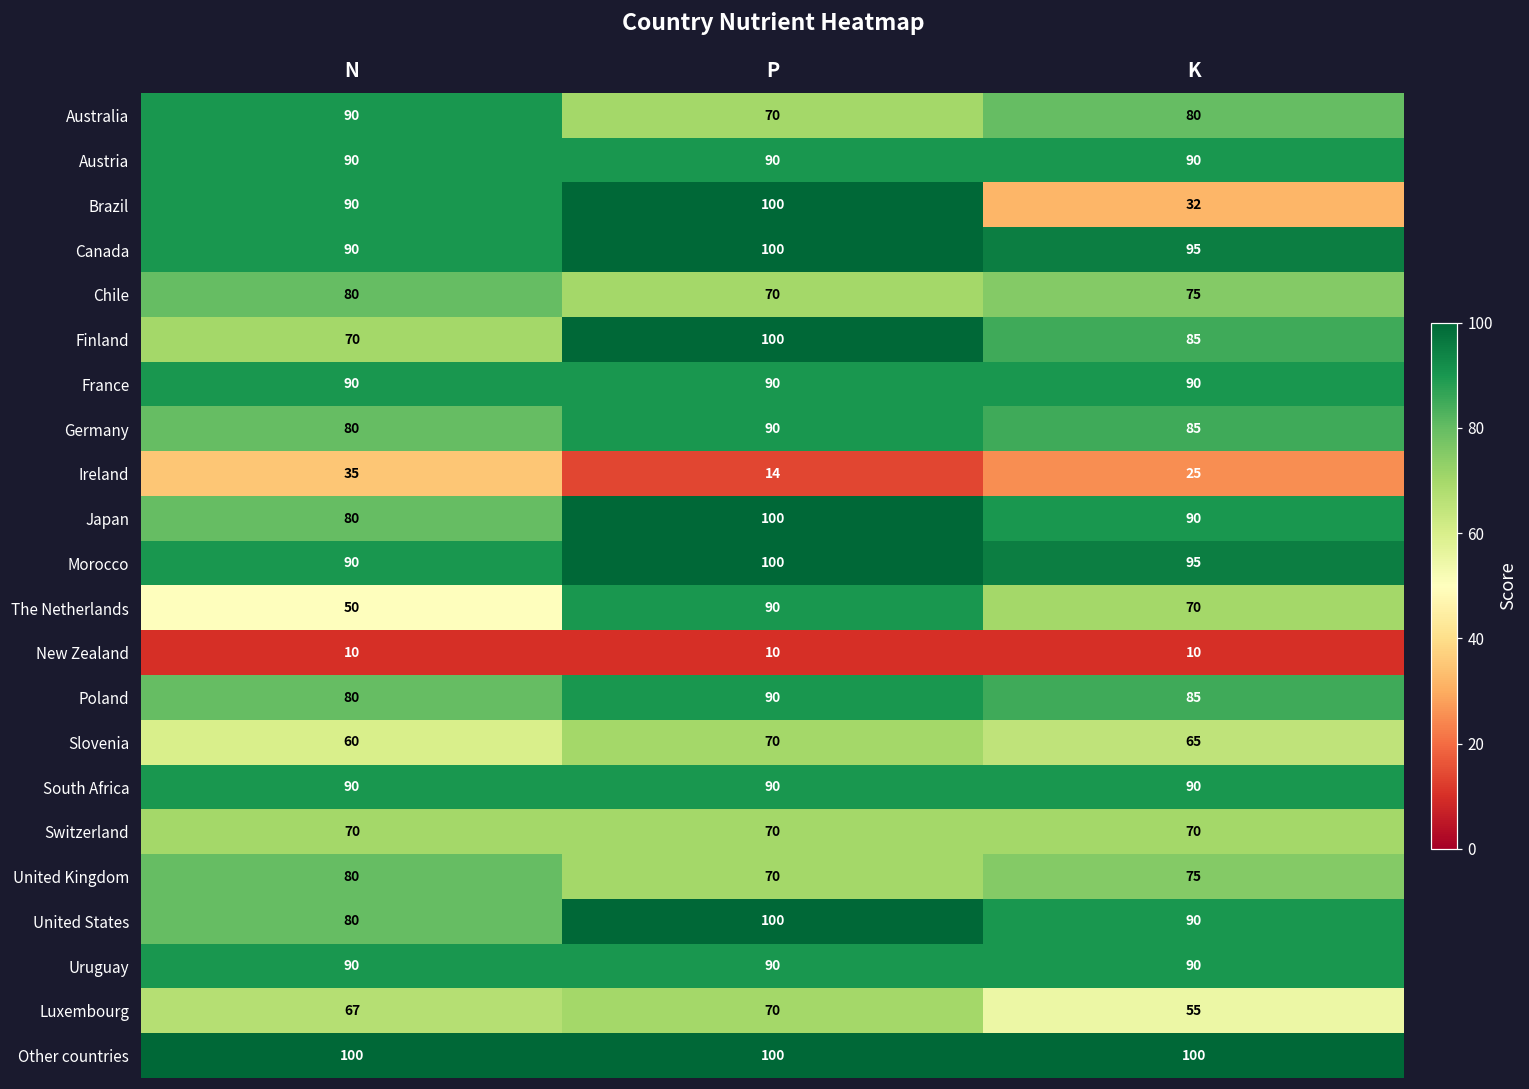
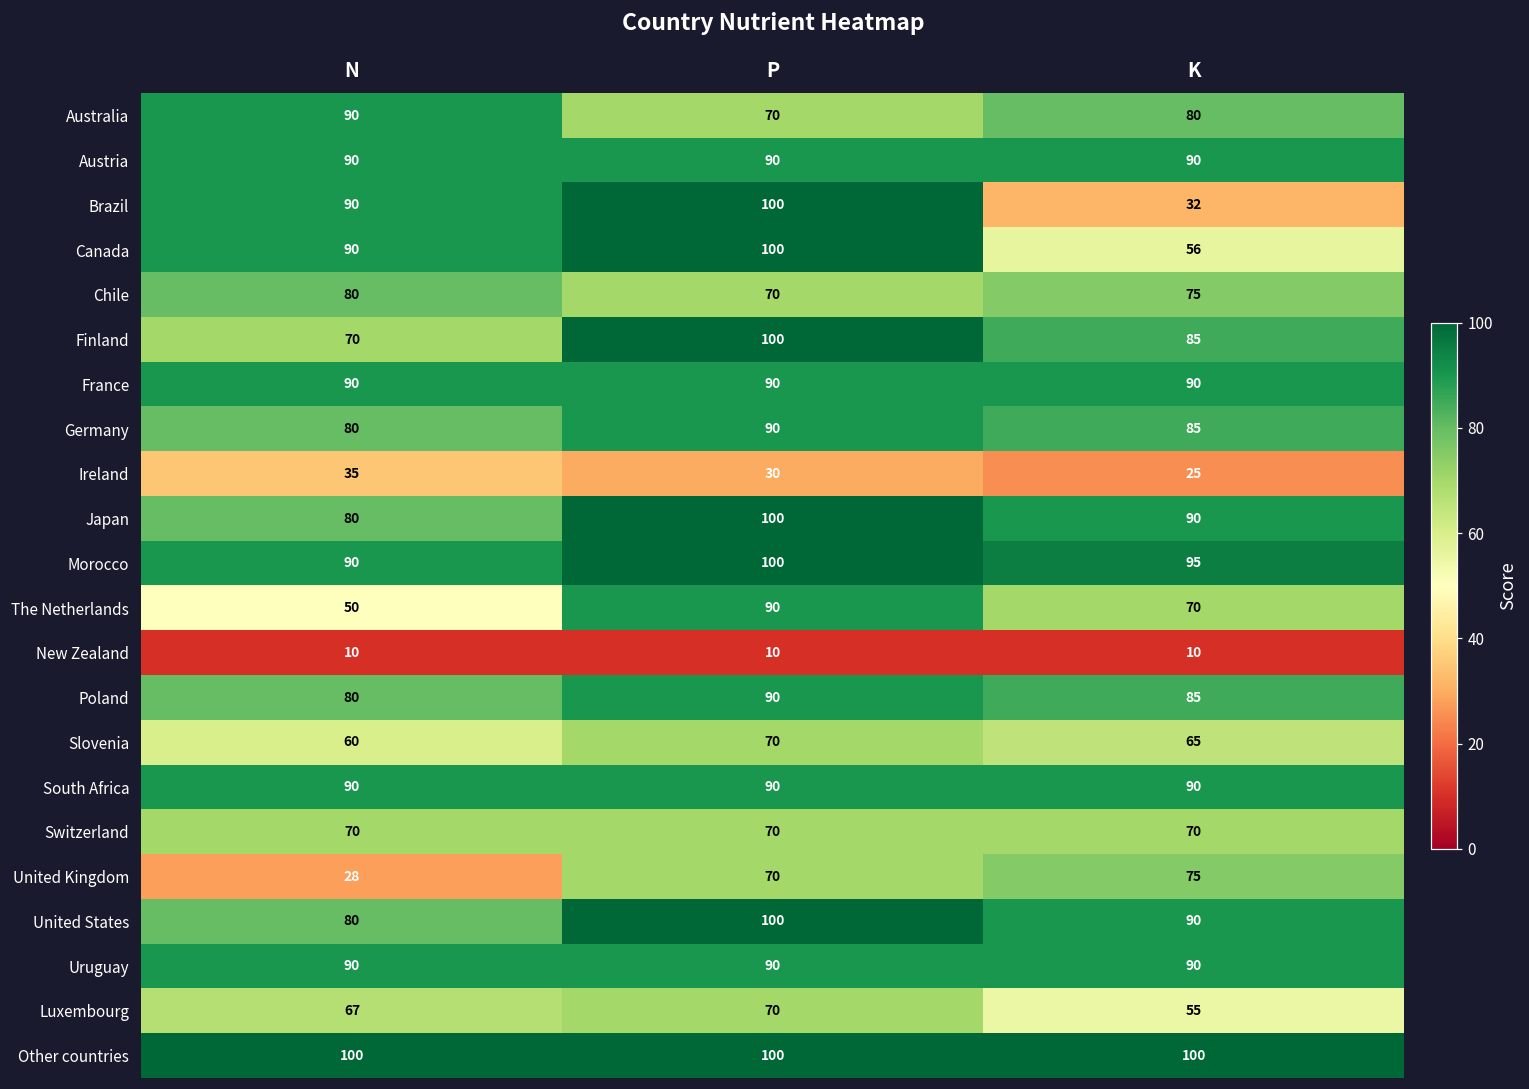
  {
    "Australia": {
      "N": 90,
      "P": 70,
      "K": 80
    },
    "Austria": {
      "N": 90,
      "P": 90,
      "K": 90
    },
    "Brazil": {
      "N": 90,
      "P": 100,
      "K": 32
    },
    "Canada": {
      "N": 90,
      "P": 100,
-     "K": 95
+     "K": 56
    },
    "Chile": {
      "N": 80,
      "P": 70,
      "K": 75
    },
    "Finland": {
      "N": 70,
      "P": 100,
      "K": 85
    },
    "France": {
      "N": 90,
      "P": 90,
      "K": 90
    },
    "Germany": {
      "N": 80,
      "P": 90,
      "K": 85
    },
    "Ireland": {
      "N": 35,
-     "P": 14,
+     "P": 30,
      "K": 25
    },
    "Japan": {
      "N": 80,
      "P": 100,
      "K": 90
    },
    "Morocco": {
      "N": 90,
      "P": 100,
      "K": 95
    },
    "The Netherlands": {
      "N": 50,
      "P": 90,
      "K": 70
    },
    "New Zealand": {
      "N": 10,
      "P": 10,
      "K": 10
    },
    "Poland": {
      "N": 80,
      "P": 90,
      "K": 85
    },
    "Slovenia": {
      "N": 60,
      "P": 70,
      "K": 65
    },
    "South Africa": {
      "N": 90,
      "P": 90,
      "K": 90
    },
    "Switzerland": {
      "N": 70,
      "P": 70,
      "K": 70
    },
    "United Kingdom": {
-     "N": 80,
+     "N": 28,
      "P": 70,
      "K": 75
    },
    "United States": {
      "N": 80,
      "P": 100,
      "K": 90
    },
    "Uruguay": {
      "N": 90,
      "P": 90,
      "K": 90
    },
    "Luxembourg": {
      "N": 67,
      "P": 70,
      "K": 55
    },
    "Other countries": {
      "N": 100,
      "P": 100,
      "K": 100
    }
  }
